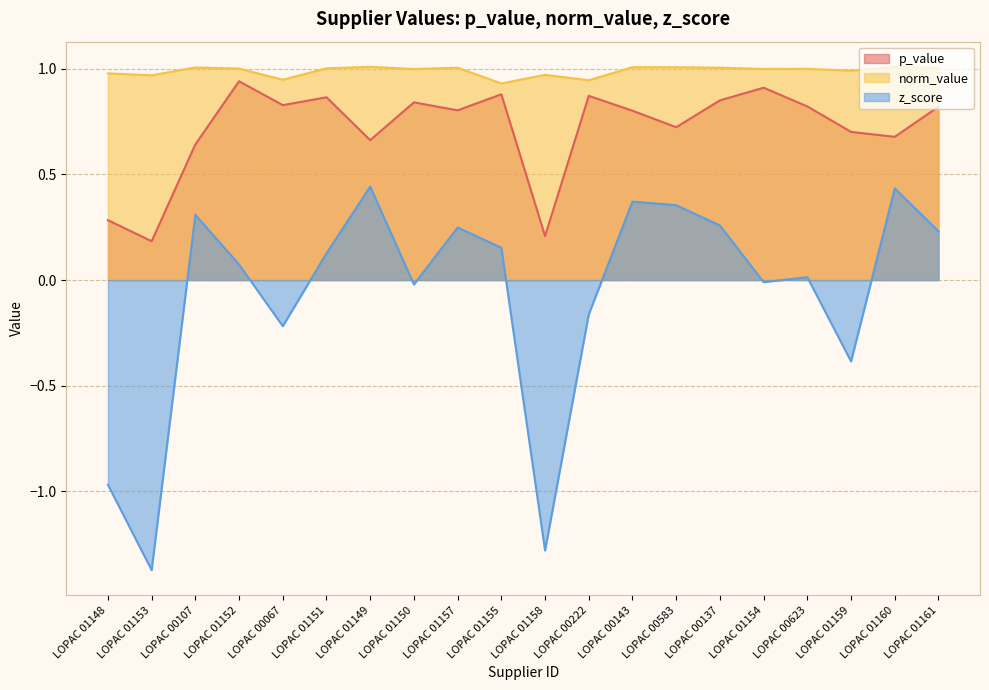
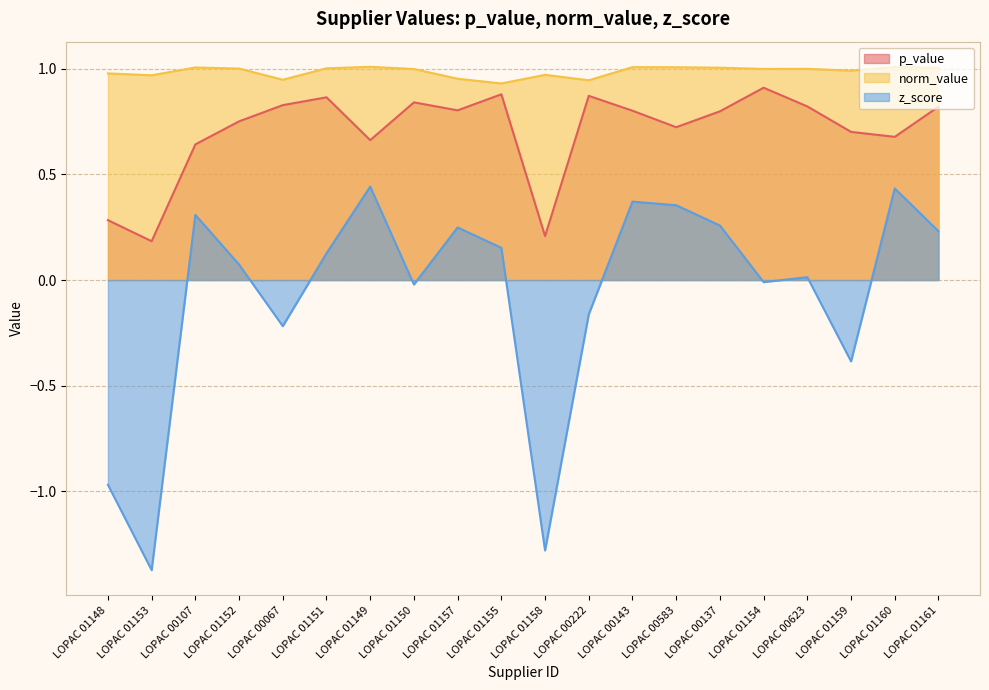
  {
    "p_value": {
      "LOPAC 01148": 0.28,
      "LOPAC 01153": 0.18,
      "LOPAC 00107": 0.64,
-     "LOPAC 01152": 0.94,
+     "LOPAC 01152": 0.75,
      "LOPAC 00067": 0.83,
      "LOPAC 01151": 0.87,
      "LOPAC 01149": 0.66,
      "LOPAC 01150": 0.84,
      "LOPAC 01157": 0.80,
      "LOPAC 01155": 0.88,
      "LOPAC 01158": 0.21,
      "LOPAC 00222": 0.87,
      "LOPAC 00143": 0.80,
      "LOPAC 00583": 0.72,
-     "LOPAC 00137": 0.85,
+     "LOPAC 00137": 0.80,
      "LOPAC 01154": 0.91,
      "LOPAC 00623": 0.82,
      "LOPAC 01159": 0.70,
      "LOPAC 01160": 0.68
    },
    "norm_value": {
      "LOPAC 01148": 0.98,
      "LOPAC 01153": 0.97,
      "LOPAC 00107": 1.01,
      "LOPAC 01152": 1.00,
      "LOPAC 00067": 0.95,
      "LOPAC 01151": 1.00,
      "LOPAC 01149": 1.01,
      "LOPAC 01150": 1.00,
-     "LOPAC 01157": 1.01,
+     "LOPAC 01157": 0.95,
      "LOPAC 01155": 0.93,
      "LOPAC 01158": 0.97,
      "LOPAC 00222": 0.95,
      "LOPAC 00143": 1.01,
      "LOPAC 00583": 1.01,
      "LOPAC 00137": 1.01,
      "LOPAC 01154": 1.00,
      "LOPAC 00623": 1.00,
      "LOPAC 01159": 0.99
    }
  }
